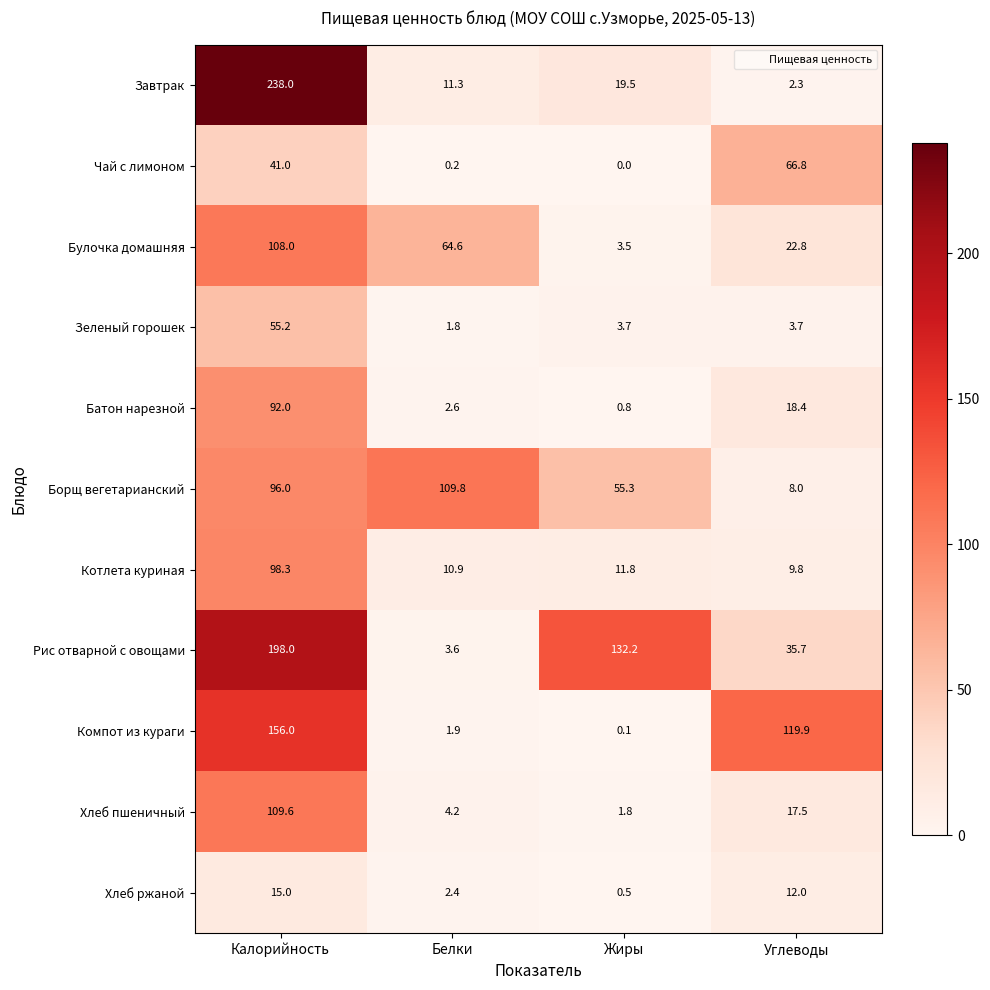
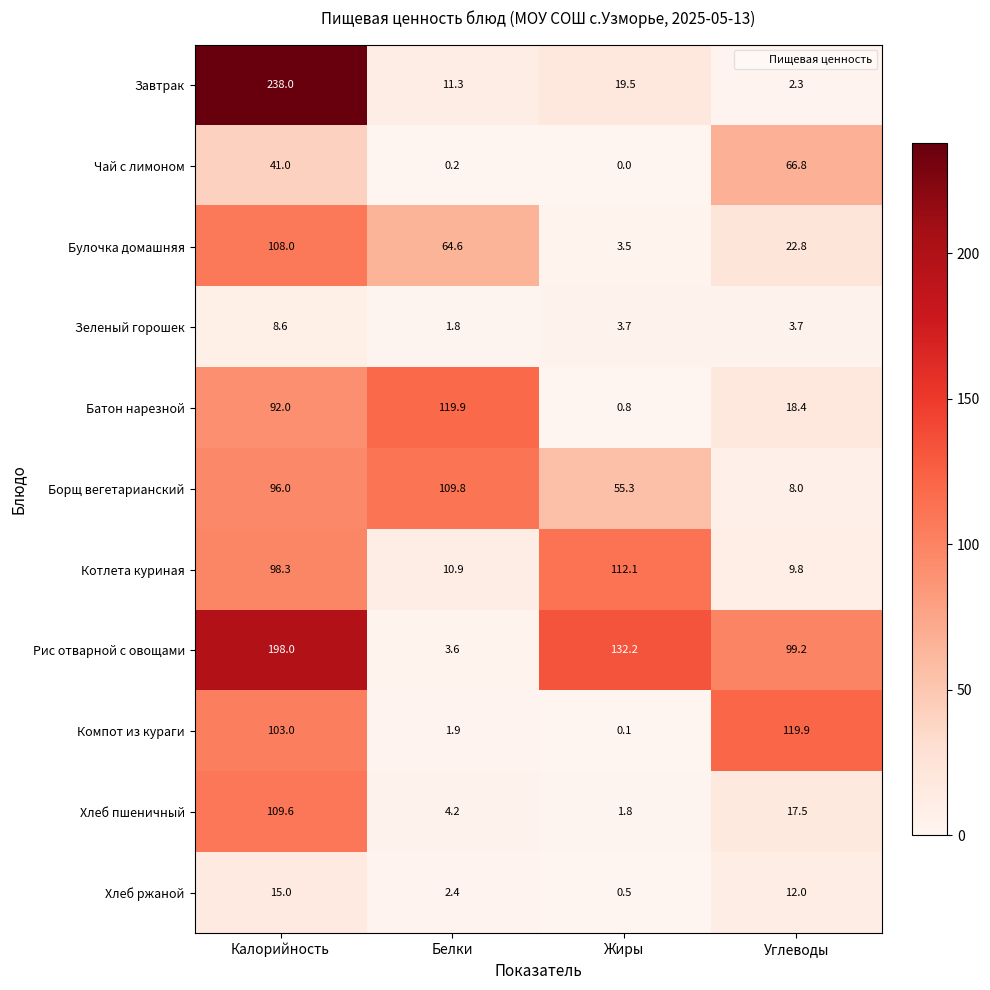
  {
    "Завтрак": {
      "Калорийность": 238.0,
      "Белки": 11.3,
      "Жиры": 19.5,
      "Углеводы": 2.3
    },
    "Чай с лимоном": {
      "Калорийность": 41.0,
      "Белки": 0.2,
      "Жиры": 0.0,
      "Углеводы": 66.8
    },
    "Булочка домашняя": {
      "Калорийность": 108.0,
      "Белки": 64.6,
      "Жиры": 3.5,
      "Углеводы": 22.8
    },
    "Зеленый горошек": {
-     "Калорийность": 55.2,
+     "Калорийность": 8.6,
      "Белки": 1.8,
      "Жиры": 3.7,
      "Углеводы": 3.7
    },
    "Батон нарезной": {
      "Калорийность": 92.0,
-     "Белки": 2.6,
+     "Белки": 119.9,
      "Жиры": 0.8,
      "Углеводы": 18.4
    },
    "Борщ вегетарианский": {
      "Калорийность": 96.0,
      "Белки": 109.8,
      "Жиры": 55.3,
      "Углеводы": 8.0
    },
    "Котлета куриная": {
      "Калорийность": 98.3,
      "Белки": 10.9,
-     "Жиры": 11.8,
+     "Жиры": 112.1,
      "Углеводы": 9.8
    },
    "Рис отварной с овощами": {
      "Калорийность": 198.0,
      "Белки": 3.6,
      "Жиры": 132.2,
-     "Углеводы": 35.7
+     "Углеводы": 99.2
    },
    "Компот из кураги": {
-     "Калорийность": 156.0,
+     "Калорийность": 103.0,
      "Белки": 1.9,
      "Жиры": 0.1,
      "Углеводы": 119.9
    },
    "Хлеб пшеничный": {
      "Калорийность": 109.6,
      "Белки": 4.2,
      "Жиры": 1.8,
      "Углеводы": 17.5
    },
    "Хлеб ржаной": {
      "Калорийность": 15.0,
      "Белки": 2.4,
      "Жиры": 0.5,
      "Углеводы": 12.0
    }
  }
